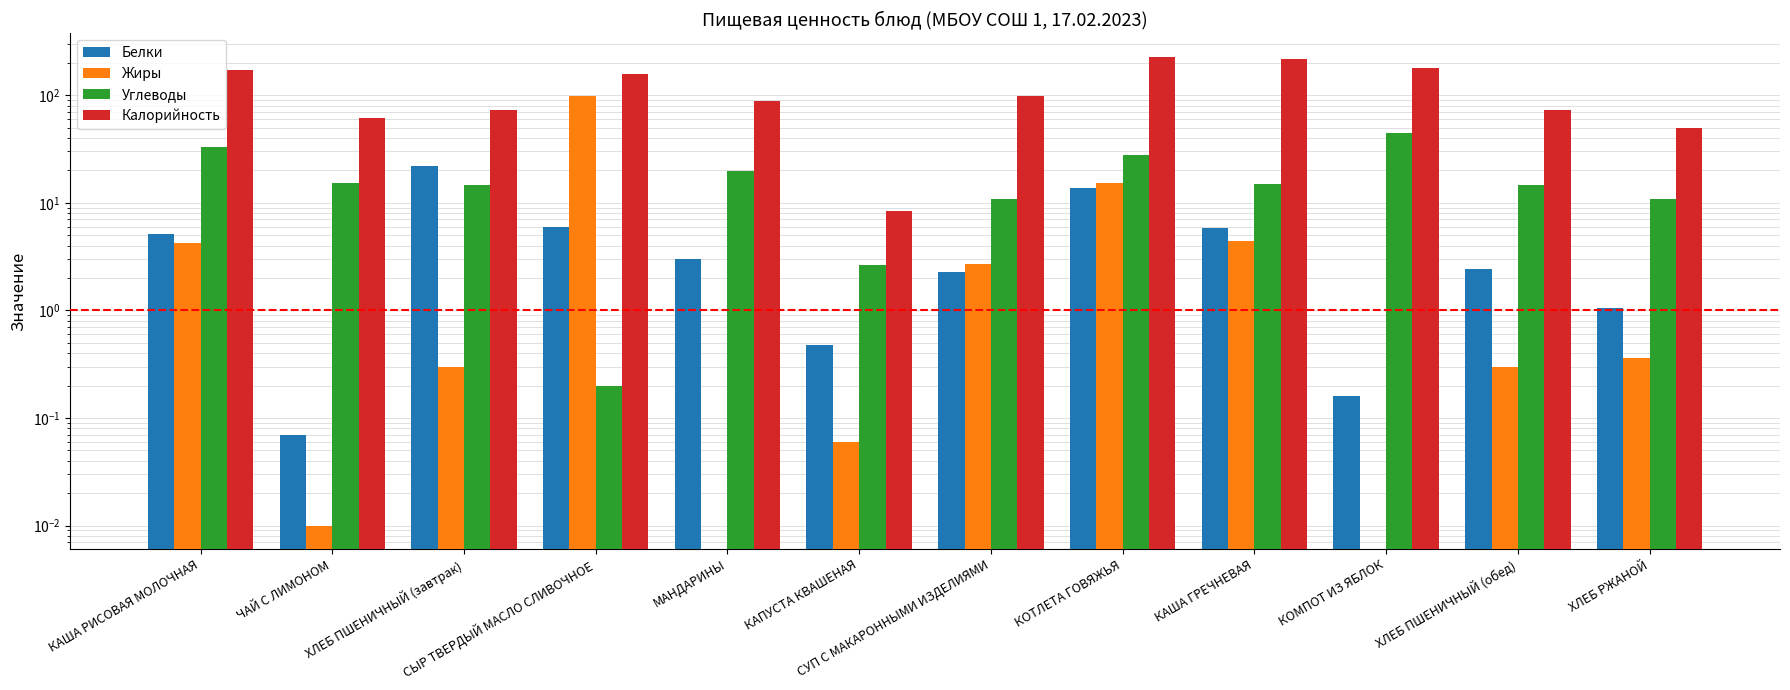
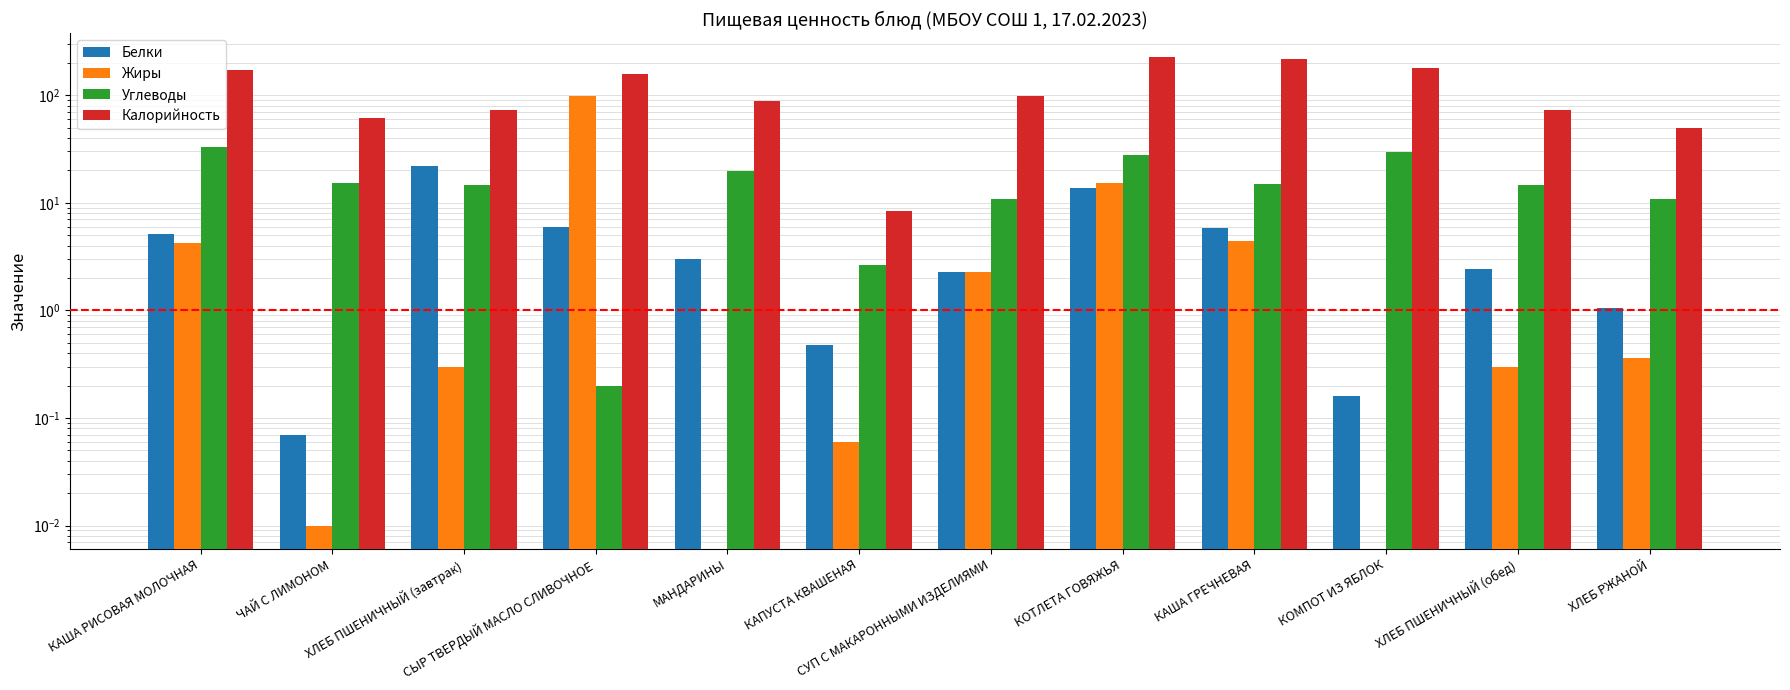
  {
    "Белки": {
      "КАША РИСОВАЯ МОЛОЧНАЯ": 5,
      "ЧАЙ С ЛИМОНОМ": 0.07,
      "ХЛЕБ ПШЕНИЧНЫЙ (завтрак)": 22,
      "СЫР ТВЕРДЫЙ МАСЛО СЛИВОЧНОЕ": 6,
      "МАНДАРИНЫ": 3.0,
      "КАПУСТА КВАШЕНАЯ": 0.5,
      "СУП С МАКАРОННЫМИ ИЗДЕЛИЯМИ": 2.3,
      "КОТЛЕТА ГОВЯЖЬЯ": 14,
      "КАША ГРЕЧНЕВАЯ": 6,
      "КОМПОТ ИЗ ЯБЛОК": 0.16,
      "ХЛЕБ ПШЕНИЧНЫЙ (обед)": 2.4,
      "ХЛЕБ РЖАНОЙ": 1.1
    },
    "Жиры": {
      "КАША РИСОВАЯ МОЛОЧНАЯ": 4.2,
      "ЧАЙ С ЛИМОНОМ": 0.010,
      "ХЛЕБ ПШЕНИЧНЫЙ (завтрак)": 0.3,
      "СЫР ТВЕРДЫЙ МАСЛО СЛИВОЧНОЕ": 100,
      "КАПУСТА КВАШЕНАЯ": 0.06,
-     "СУП С МАКАРОННЫМИ ИЗДЕЛИЯМИ": 2.7,
+     "СУП С МАКАРОННЫМИ ИЗДЕЛИЯМИ": 2.3,
      "КОТЛЕТА ГОВЯЖЬЯ": 15,
      "КАША ГРЕЧНЕВАЯ": 4.4,
      "ХЛЕБ ПШЕНИЧНЫЙ (обед)": 0.3,
      "ХЛЕБ РЖАНОЙ": 0.36
    },
    "Углеводы": {
      "КАША РИСОВАЯ МОЛОЧНАЯ": 33,
      "ЧАЙ С ЛИМОНОМ": 15,
      "ХЛЕБ ПШЕНИЧНЫЙ (завтрак)": 15,
      "СЫР ТВЕРДЫЙ МАСЛО СЛИВОЧНОЕ": 0.20,
      "МАНДАРИНЫ": 20,
      "КАПУСТА КВАШЕНАЯ": 2.6,
      "СУП С МАКАРОННЫМИ ИЗДЕЛИЯМИ": 11,
      "КОТЛЕТА ГОВЯЖЬЯ": 28,
      "КАША ГРЕЧНЕВАЯ": 15,
-     "КОМПОТ ИЗ ЯБЛОК": 45,
+     "КОМПОТ ИЗ ЯБЛОК": 30,
      "ХЛЕБ ПШЕНИЧНЫЙ (обед)": 15,
      "ХЛЕБ РЖАНОЙ": 11
    },
    "Калорийность": {
      "КАША РИСОВАЯ МОЛОЧНАЯ": 170,
      "ЧАЙ С ЛИМОНОМ": 60,
      "ХЛЕБ ПШЕНИЧНЫЙ (завтрак)": 70,
      "СЫР ТВЕРДЫЙ МАСЛО СЛИВОЧНОЕ": 160,
      "МАНДАРИНЫ": 90,
      "КАПУСТА КВАШЕНАЯ": 8,
      "СУП С МАКАРОННЫМИ ИЗДЕЛИЯМИ": 100,
      "КОТЛЕТА ГОВЯЖЬЯ": 230,
      "КАША ГРЕЧНЕВАЯ": 220,
      "КОМПОТ ИЗ ЯБЛОК": 180,
      "ХЛЕБ ПШЕНИЧНЫЙ (обед)": 70,
      "ХЛЕБ РЖАНОЙ": 50
    }
  }
